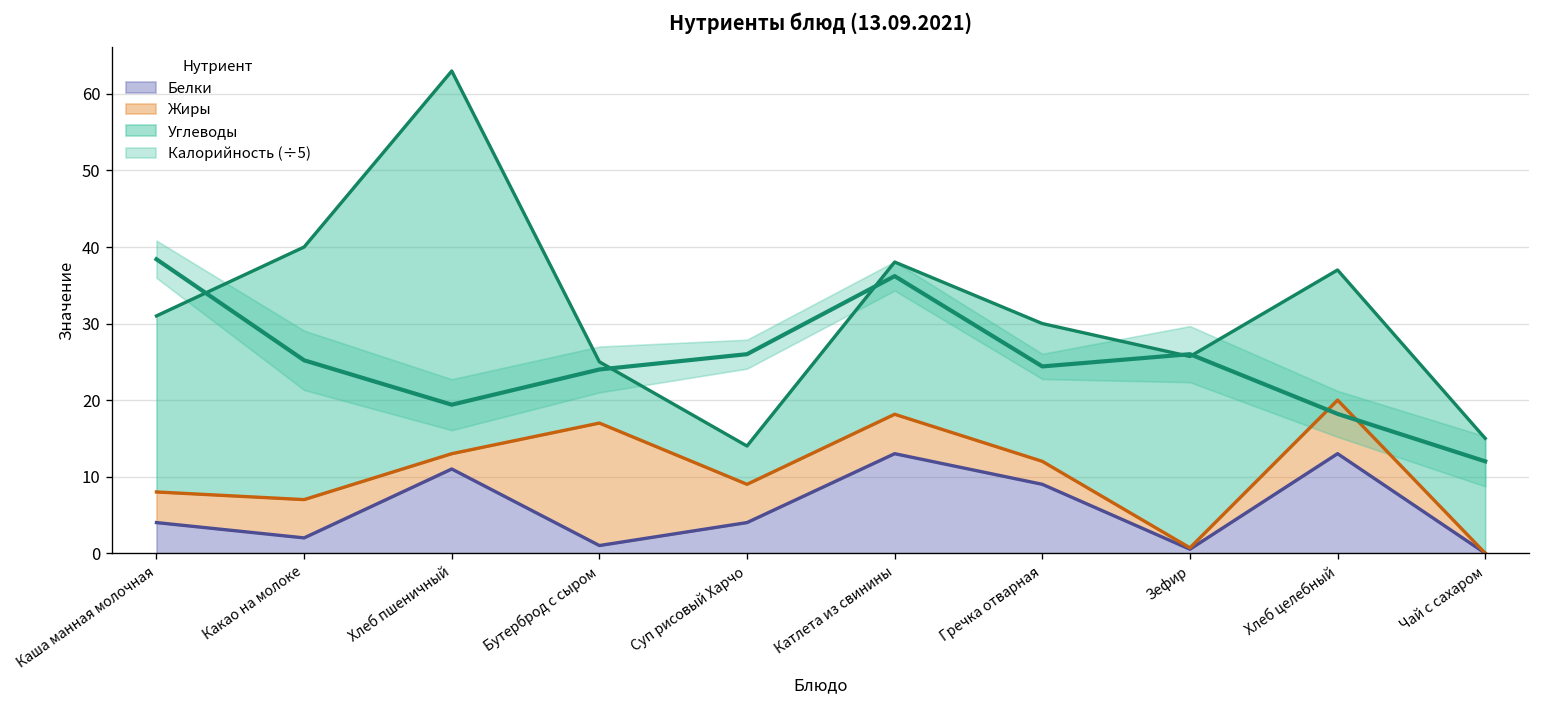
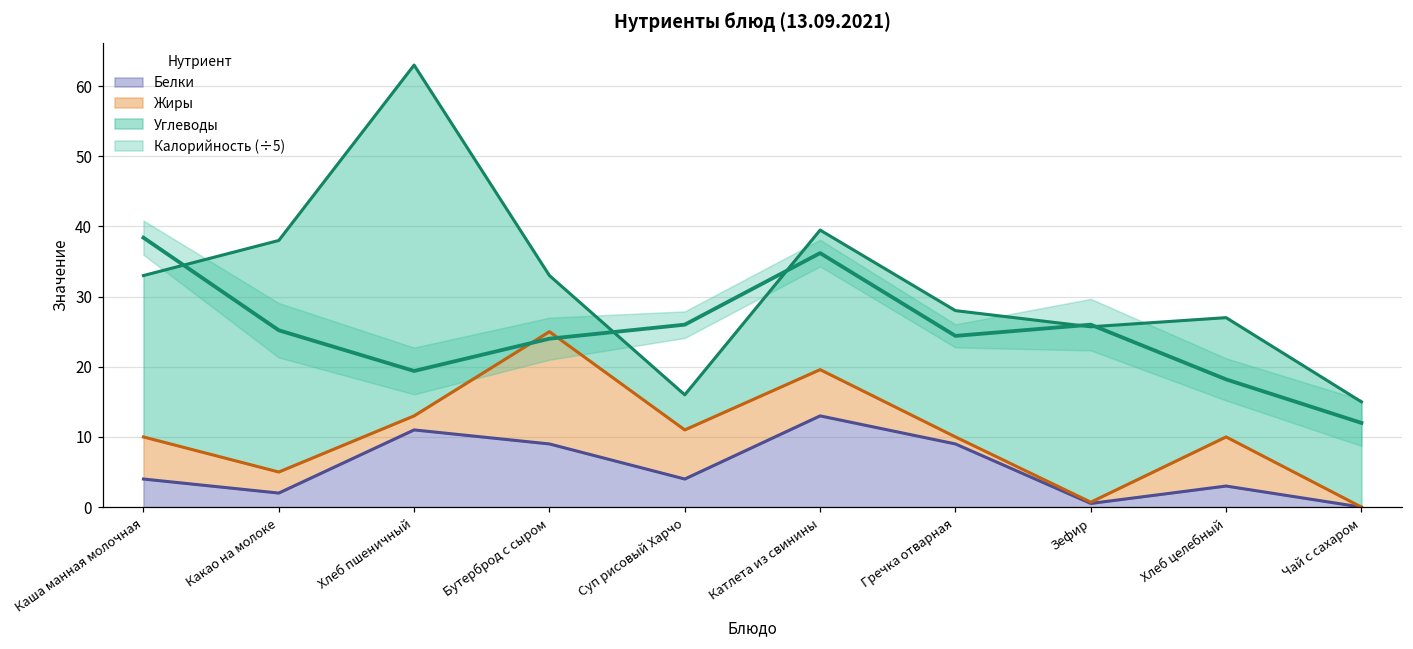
  {
    "Белки": {
      "Каша манная молочная": 4,
      "Какао на молоке": 2,
      "Хлеб пшеничный": 11,
-     "Бутерброд с сыром": 1,
+     "Бутерброд с сыром": 9,
      "Суп рисовый Харчо": 4,
      "Катлета из свинины": 13,
      "Гречка отварная": 9,
-     "Хлеб целебный": 13
+     "Хлеб целебный": 3
    },
    "Жиры": {
-     "Каша манная молочная": 4,
-     "Какао на молоке": 5,
+     "Каша манная молочная": 6,
+     "Какао на молоке": 3,
      "Хлеб пшеничный": 2,
      "Бутерброд с сыром": 16,
-     "Суп рисовый Харчо": 5,
-     "Катлета из свинины": 5,
-     "Гречка отварная": 3,
+     "Суп рисовый Харчо": 7,
+     "Катлета из свинины": 7,
+     "Гречка отварная": 1,
      "Хлеб целебный": 7
    }
  }
